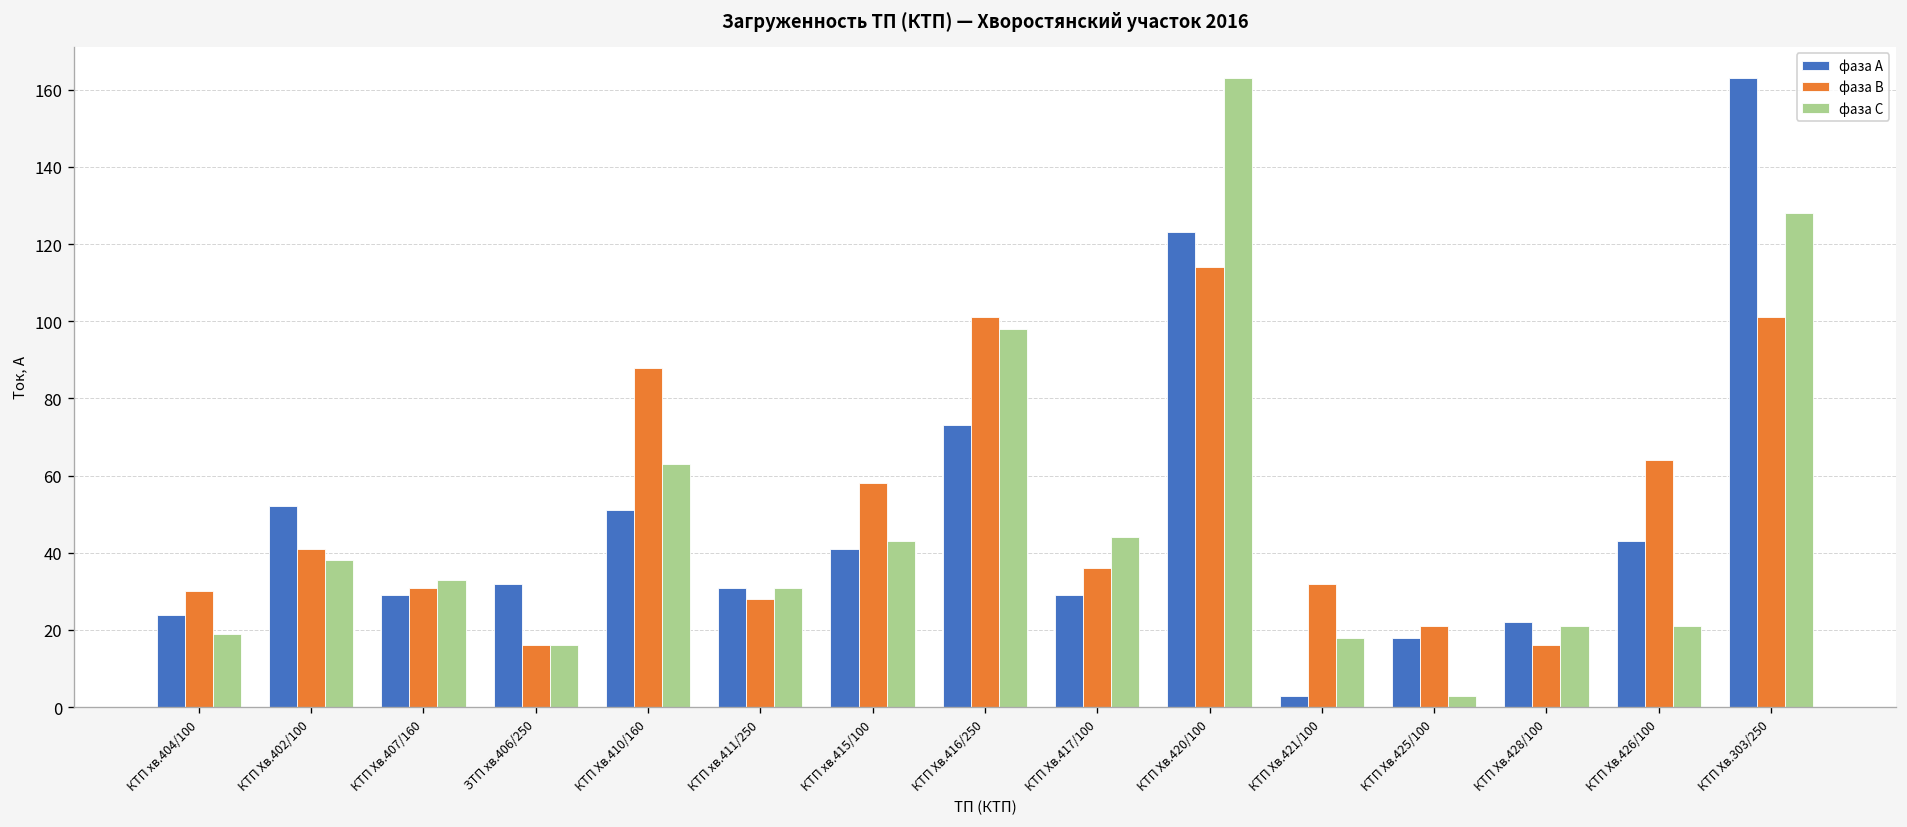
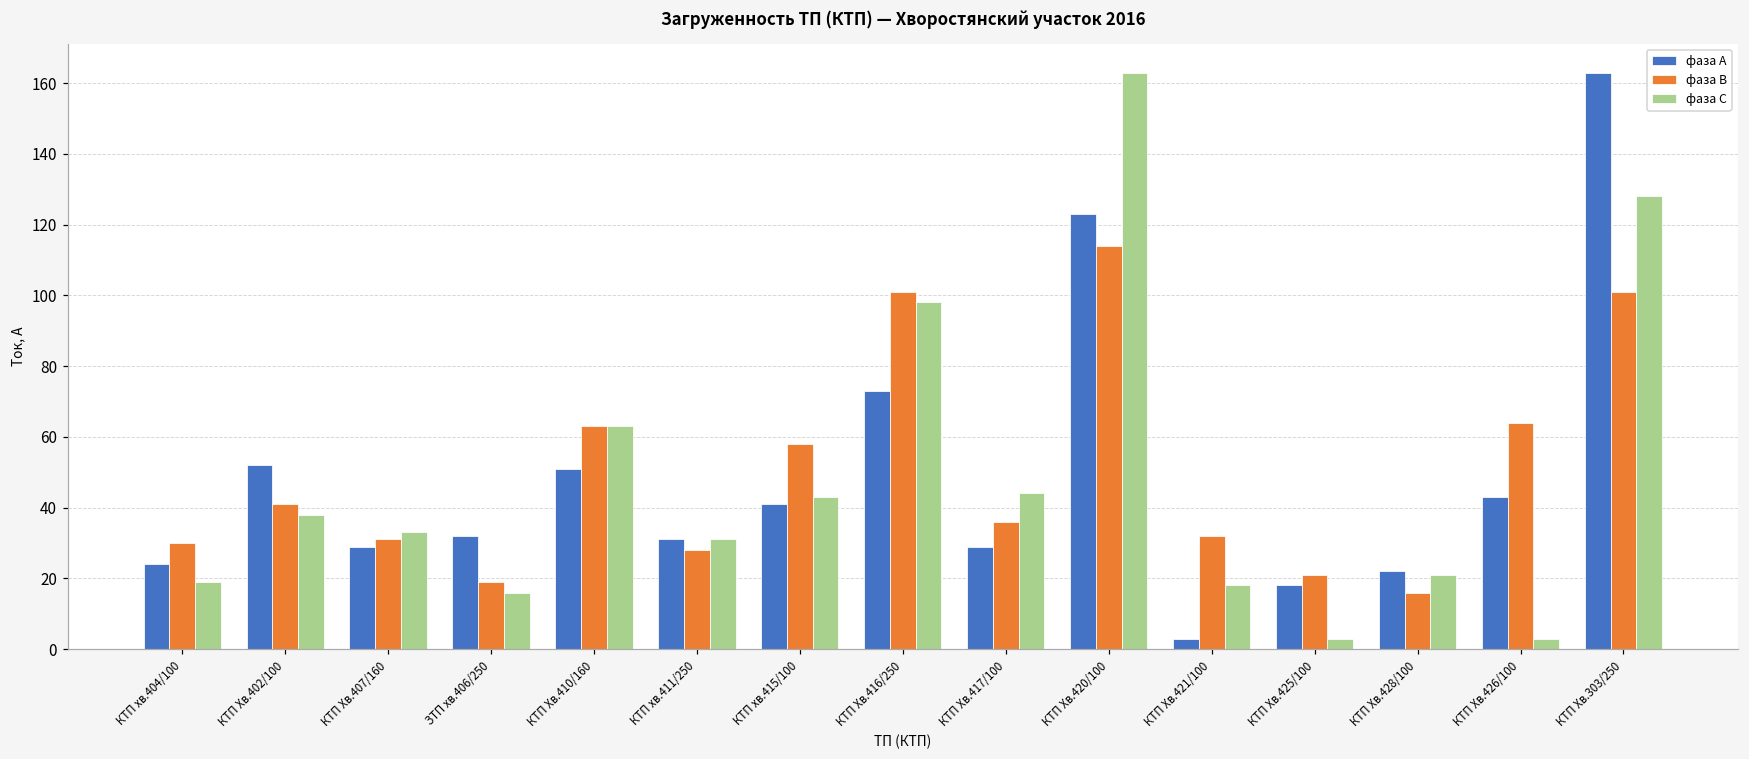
  {
    "фаза А": {
      "КТП хв.404/100": 24,
      "КТП Хв.402/100": 52,
      "КТП Хв.407/160": 29,
      "ЗТП хв.406/250": 32,
      "КТП Хв.410/160": 51,
      "КТП хв.411/250": 31,
      "КТП хв.415/100": 41,
      "КТП Хв.416/250": 73,
      "КТП Хв.417/100": 29,
      "КТП Хв.420/100": 123,
      "КТП Хв.421/100": 3,
      "КТП Хв.425/100": 18,
      "КТП Хв.428/100": 22,
      "КТП Хв.426/100": 43,
      "КТП Хв.303/250": 163
    },
    "фаза В": {
      "КТП хв.404/100": 30,
      "КТП Хв.402/100": 41,
      "КТП Хв.407/160": 31,
-     "ЗТП хв.406/250": 16,
-     "КТП Хв.410/160": 88,
+     "ЗТП хв.406/250": 19,
+     "КТП Хв.410/160": 63,
      "КТП хв.411/250": 28,
      "КТП хв.415/100": 58,
      "КТП Хв.416/250": 101,
      "КТП Хв.417/100": 36,
      "КТП Хв.420/100": 114,
      "КТП Хв.421/100": 32,
      "КТП Хв.425/100": 21,
      "КТП Хв.428/100": 16,
      "КТП Хв.426/100": 64,
      "КТП Хв.303/250": 101
    },
    "фаза С": {
      "КТП хв.404/100": 19,
      "КТП Хв.402/100": 38,
      "КТП Хв.407/160": 33,
      "ЗТП хв.406/250": 16,
      "КТП Хв.410/160": 63,
      "КТП хв.411/250": 31,
      "КТП хв.415/100": 43,
      "КТП Хв.416/250": 98,
      "КТП Хв.417/100": 44,
      "КТП Хв.420/100": 163,
      "КТП Хв.421/100": 18,
      "КТП Хв.425/100": 3,
      "КТП Хв.428/100": 21,
-     "КТП Хв.426/100": 21,
+     "КТП Хв.426/100": 3,
      "КТП Хв.303/250": 128
    }
  }
